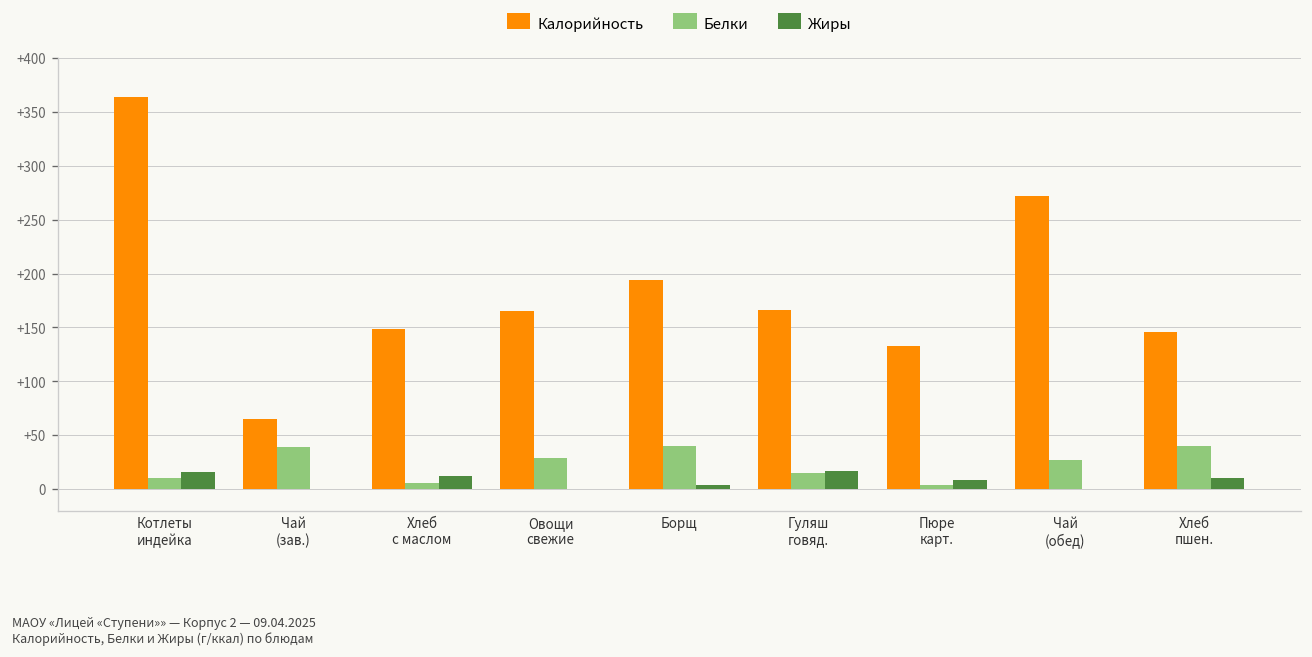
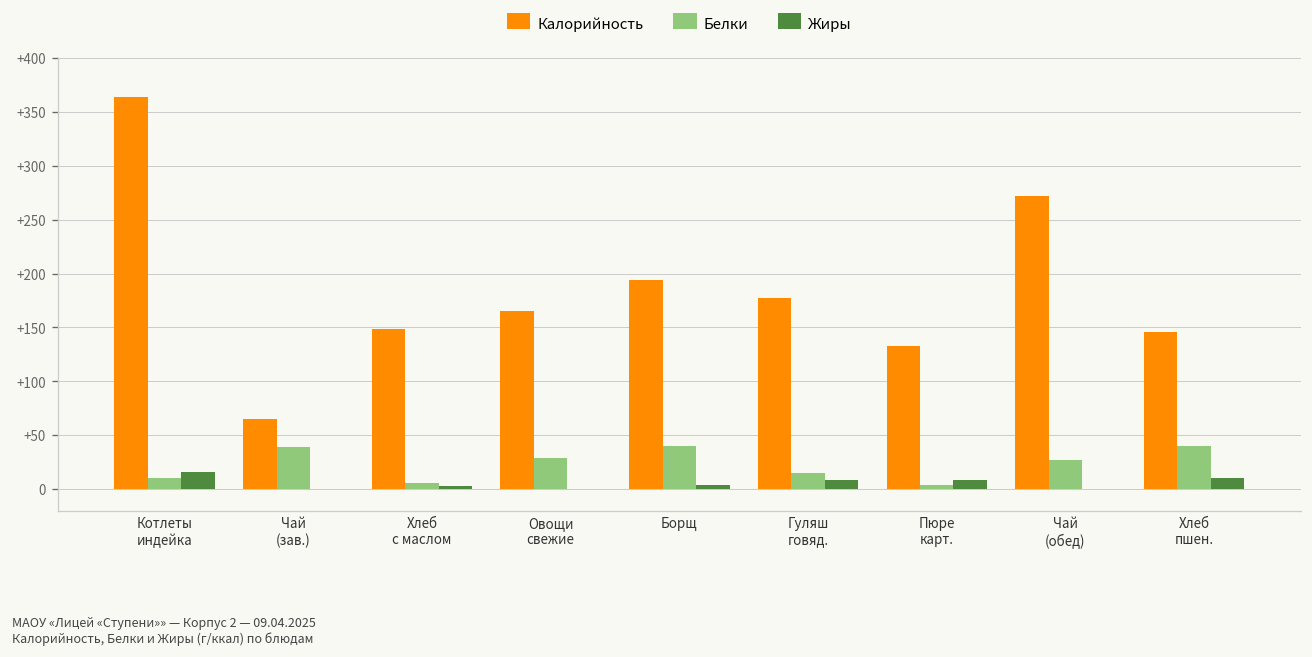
  {
    "Калорийность": {
      "Котлеты индейка": "+360",
      "Чай (зав.)": "+70",
      "Хлеб с маслом": "+150",
      "Овощи свежие": "+170",
      "Борщ": "+190",
-     "Гуляш говяд.": "+170",
+     "Гуляш говяд.": "+180",
      "Пюре карт.": "+130",
      "Чай (обед)": "+270",
      "Хлеб пшен.": "+150"
    },
    "Белки": {
      "Котлеты индейка": "+10",
      "Чай (зав.)": "+40",
      "Хлеб с маслом": "+10",
      "Овощи свежие": "+30",
      "Борщ": "+40",
      "Гуляш говяд.": "+20",
      "Пюре карт.": "+0",
      "Чай (обед)": "+30",
      "Хлеб пшен.": "+40"
    },
    "Жиры": {
      "Котлеты индейка": "+20",
      "Чай (зав.)": "+0",
-     "Хлеб с маслом": "+10",
+     "Хлеб с маслом": "+0",
      "Овощи свежие": "+0",
      "Борщ": "+0",
-     "Гуляш говяд.": "+20",
+     "Гуляш говяд.": "+10",
      "Пюре карт.": "+10",
      "Чай (обед)": "+0",
      "Хлеб пшен.": "+10"
    }
  }
